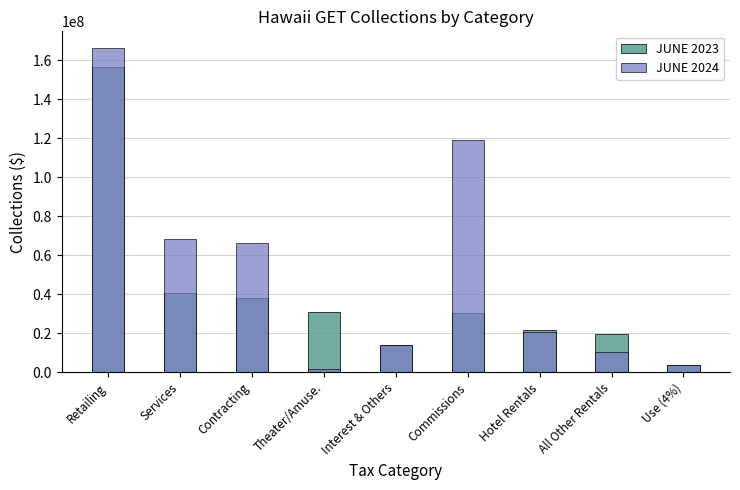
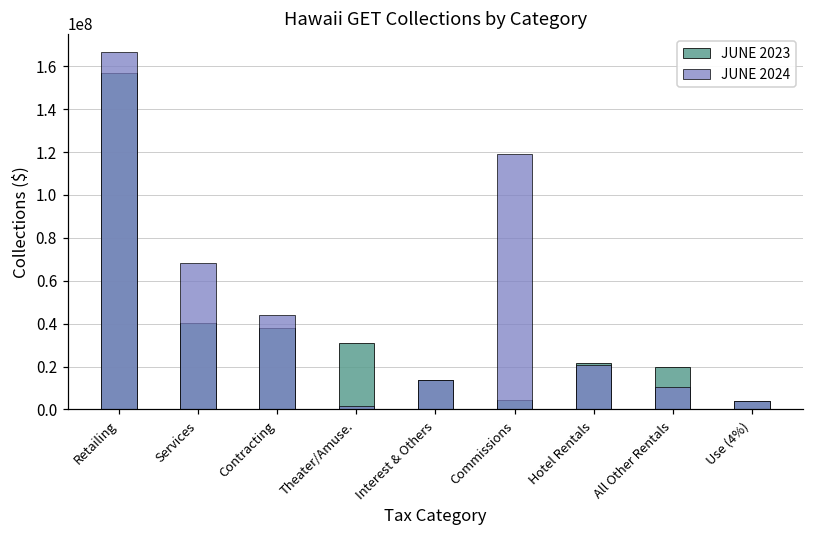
  {
    "JUNE 2023": {
      "Theater/Amuse.": 31000000,
      "Interest & Others": 14000000,
-     "Commissions": 30000000,
+     "Commissions": 4000000,
      "Hotel Rentals": 22000000,
      "All Other Rentals": 20000000,
      "Use (4%)": 4000000
    },
    "JUNE 2024": {
      "Retailing": 166000000,
      "Services": 68000000,
-     "Contracting": 66000000,
+     "Contracting": 44000000,
      "Interest & Others": 14000000,
      "Commissions": 119000000,
      "Hotel Rentals": 21000000,
      "Use (4%)": 4000000
    }
  }
